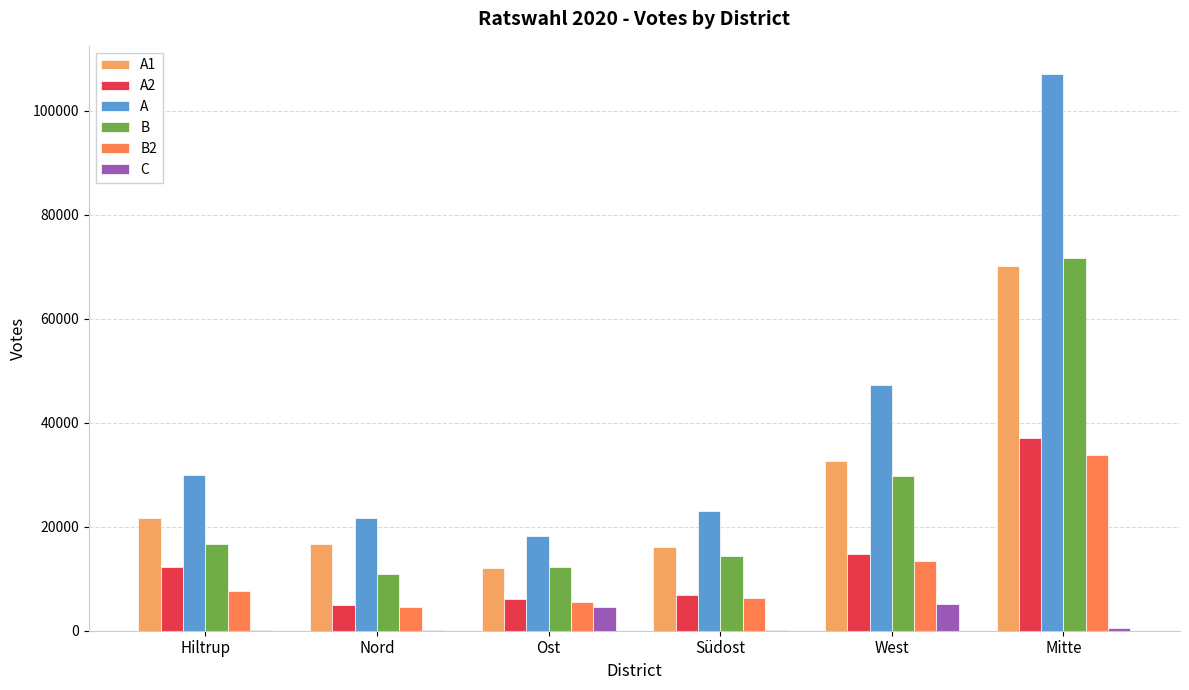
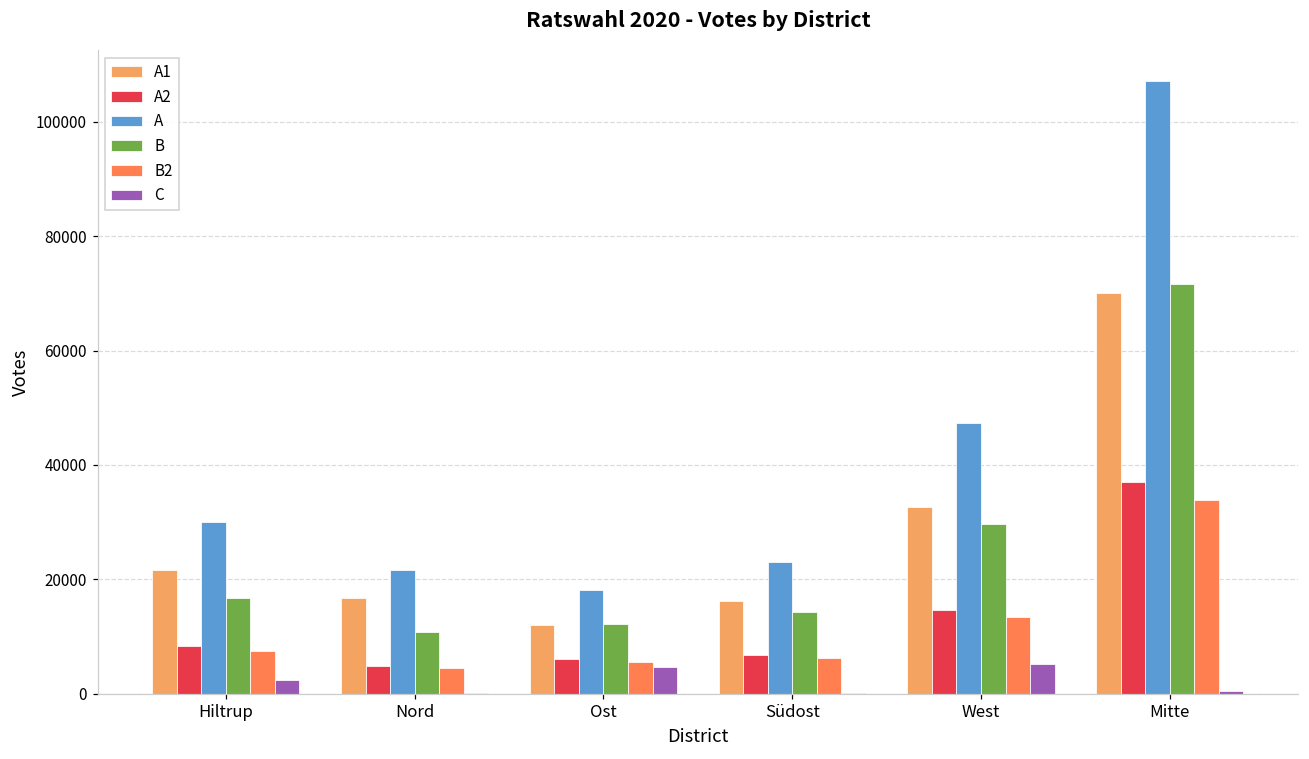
  {
    "A2": {
-     "Hiltrup": 12000,
+     "Hiltrup": 8000,
      "Nord": 5000,
      "Ost": 6000,
      "Südost": 7000,
      "West": 15000,
      "Mitte": 37000
    },
    "A": {
      "Hiltrup": 30000,
      "Nord": 22000,
      "Ost": 18000,
      "Südost": 23000,
      "West": 47000,
      "Mitte": 107000
    },
    "B": {
      "Hiltrup": 17000,
      "Nord": 11000,
      "Ost": 12000,
      "Südost": 14000,
      "West": 30000,
      "Mitte": 72000
    },
    "C": {
-     "Hiltrup": 0,
+     "Hiltrup": 2000,
      "Ost": 5000,
      "West": 5000
    }
  }
